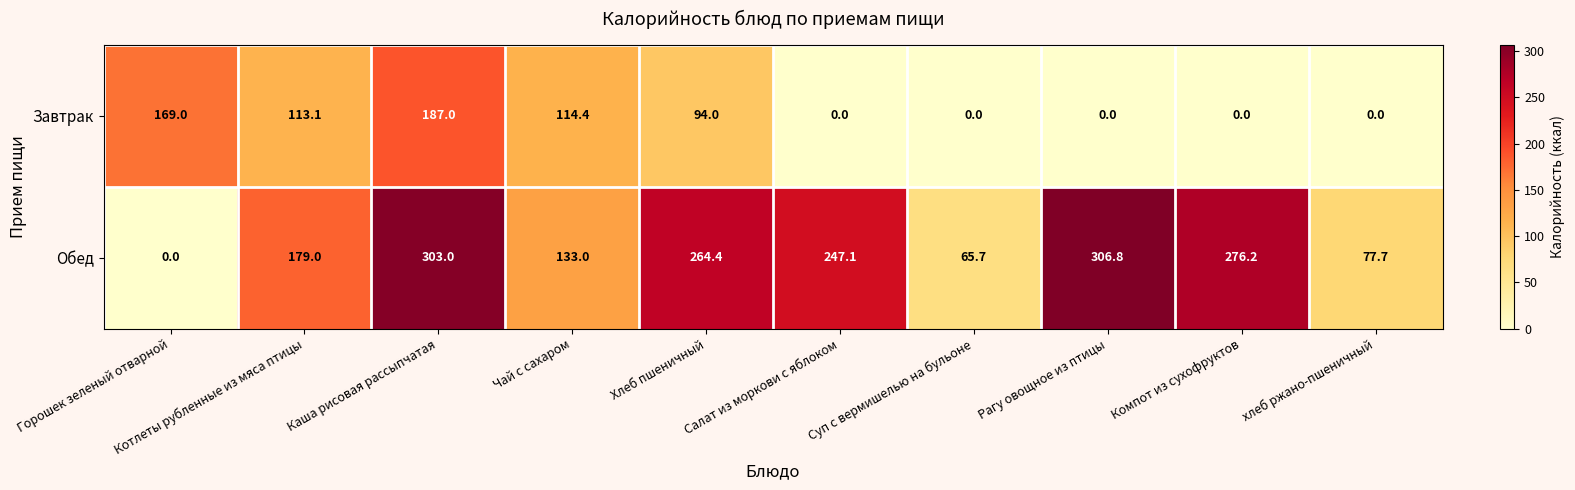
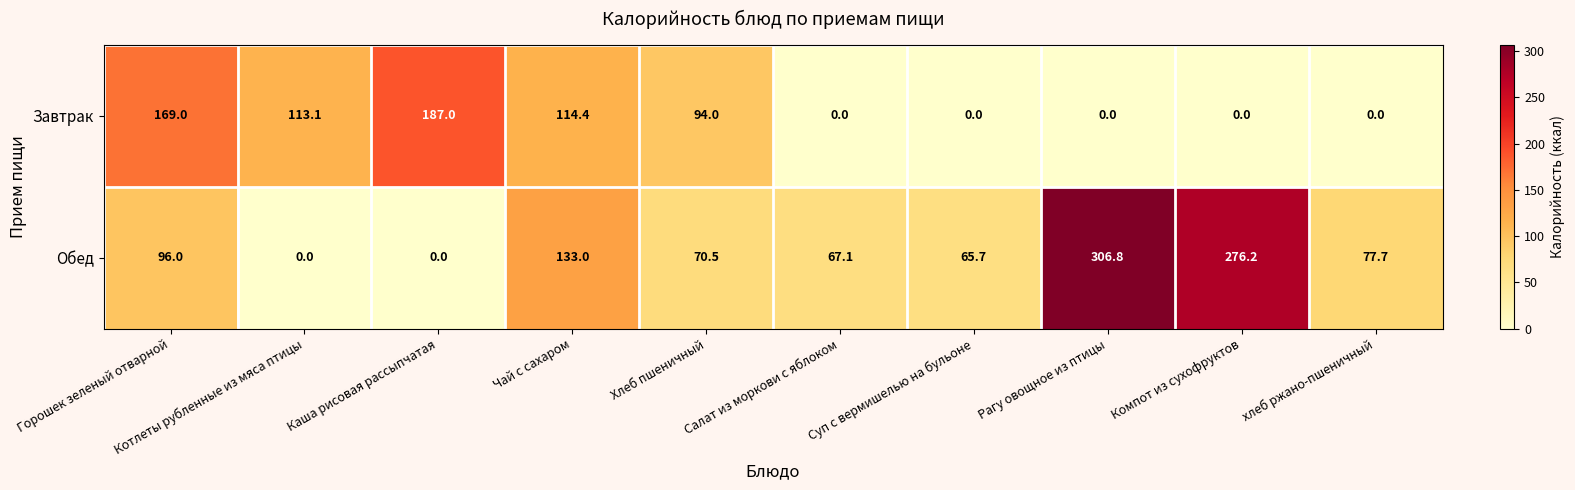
  {
    "Завтрак": {
      "Горошек зеленый отварной": 169.0,
      "Котлеты рубленные из мяса птицы": 113.1,
      "Каша рисовая рассыпчатая": 187.0,
      "Чай с сахаром": 114.4,
      "Хлеб пшеничный": 94.0,
      "Салат из моркови с яблоком": 0.0,
      "Суп с вермишелью на бульоне": 0.0,
      "Рагу овощное из птицы": 0.0,
      "Компот из сухофруктов": 0.0,
      "хлеб ржано-пшеничный": 0.0
    },
    "Обед": {
-     "Горошек зеленый отварной": 0.0,
-     "Котлеты рубленные из мяса птицы": 179.0,
-     "Каша рисовая рассыпчатая": 303.0,
+     "Горошек зеленый отварной": 96.0,
+     "Котлеты рубленные из мяса птицы": 0.0,
+     "Каша рисовая рассыпчатая": 0.0,
      "Чай с сахаром": 133.0,
-     "Хлеб пшеничный": 264.4,
-     "Салат из моркови с яблоком": 247.1,
+     "Хлеб пшеничный": 70.5,
+     "Салат из моркови с яблоком": 67.1,
      "Суп с вермишелью на бульоне": 65.7,
      "Рагу овощное из птицы": 306.8,
      "Компот из сухофруктов": 276.2,
      "хлеб ржано-пшеничный": 77.7
    }
  }
